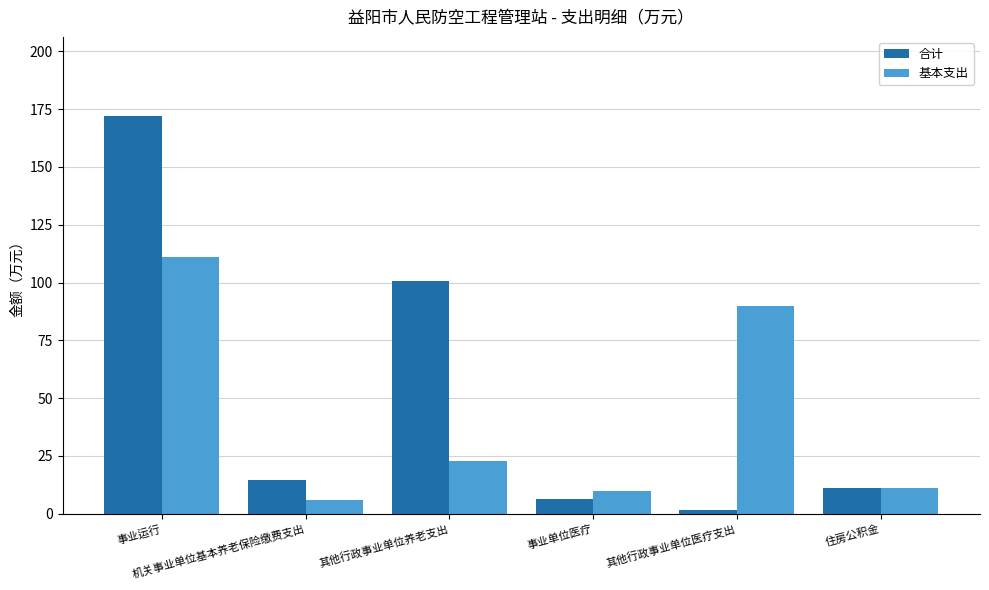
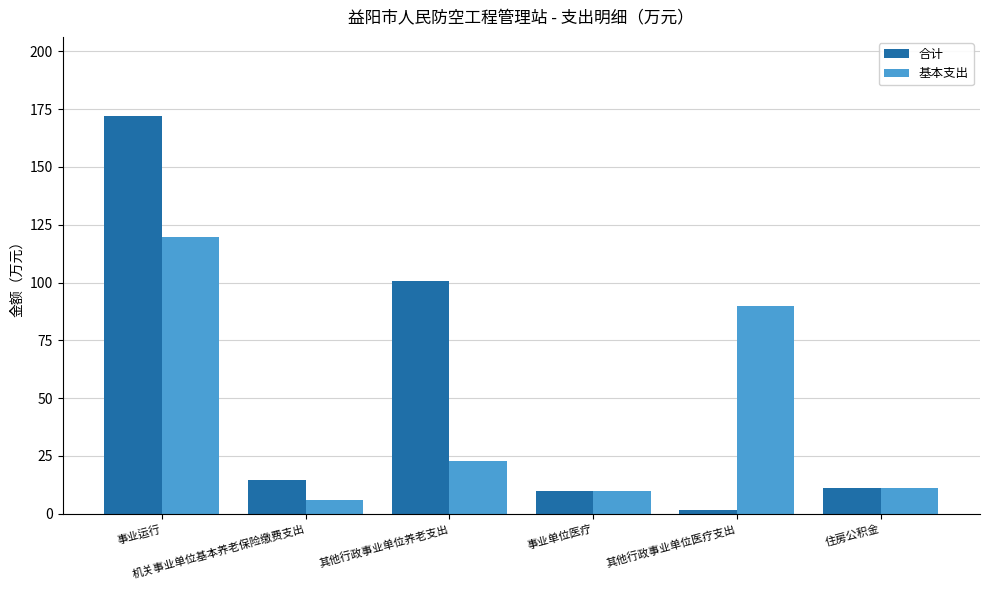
  {
    "合计": {
      "事业运行": 172,
      "机关事业单位基本养老保险缴费支出": 15,
      "其他行政事业单位养老支出": 101,
-     "事业单位医疗": 6,
+     "事业单位医疗": 10,
      "其他行政事业单位医疗支出": 2,
      "住房公积金": 11
    },
    "基本支出": {
-     "事业运行": 111,
+     "事业运行": 120,
      "机关事业单位基本养老保险缴费支出": 6,
      "其他行政事业单位养老支出": 23,
      "事业单位医疗": 10,
      "其他行政事业单位医疗支出": 90,
      "住房公积金": 11
    }
  }
